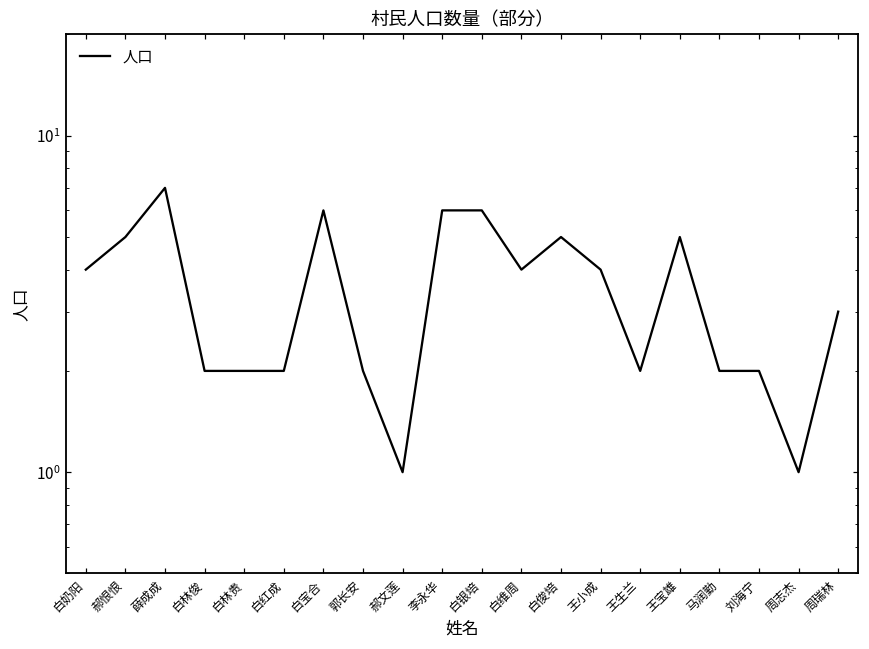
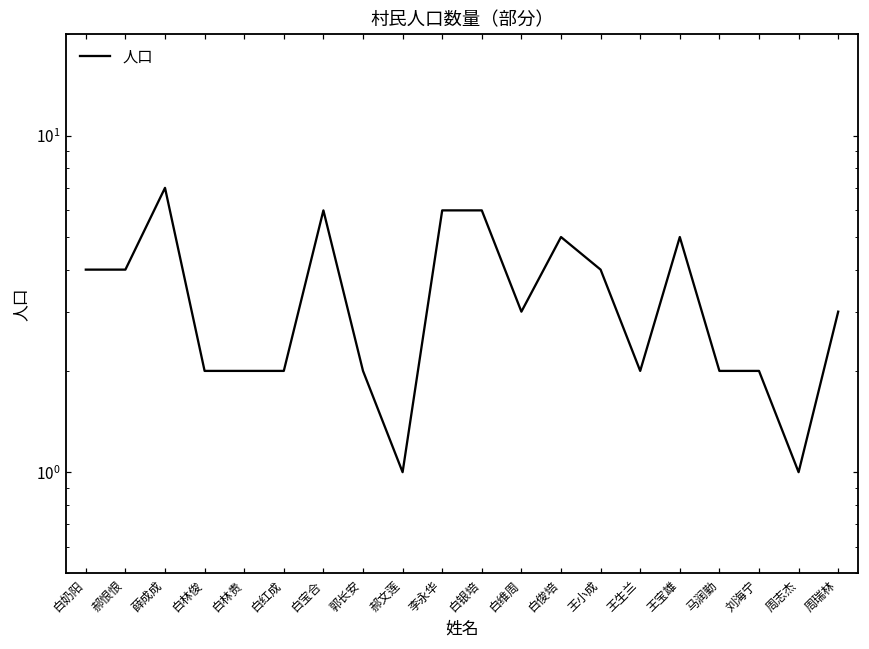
  {
    "白奶阳": 4,
-   "郝恨恨": 5,
+   "郝恨恨": 4,
    "薛成成": 7,
    "白林俊": 2,
    "白林贵": 2,
    "白红成": 2,
    "白宝合": 6,
    "郭长安": 2,
    "郝文莲": 1,
    "李永华": 6,
    "白银培": 6,
-   "白维周": 4,
+   "白维周": 3,
    "白俊培": 5,
    "王小成": 4,
    "王生兰": 2,
    "王宝雄": 5,
    "马润勤": 2,
    "刘海宁": 2,
    "周志杰": 1,
    "周瑞林": 3
  }
